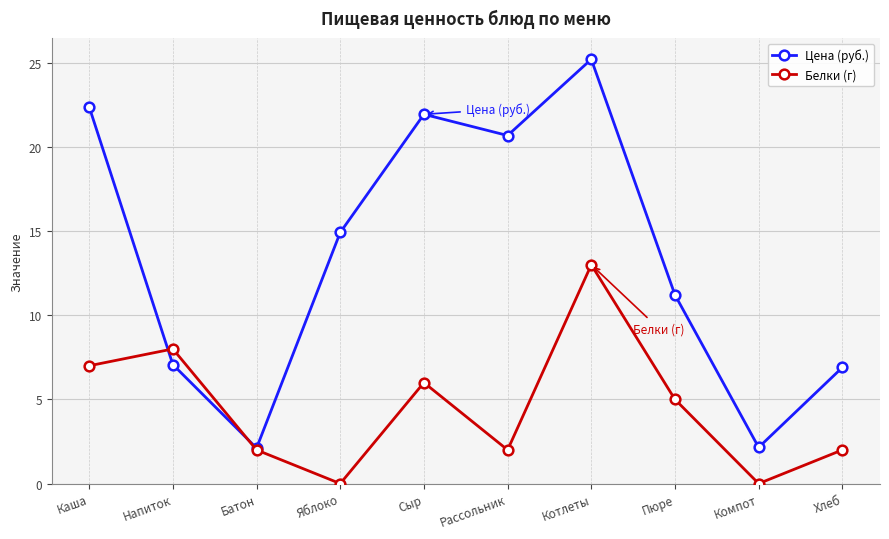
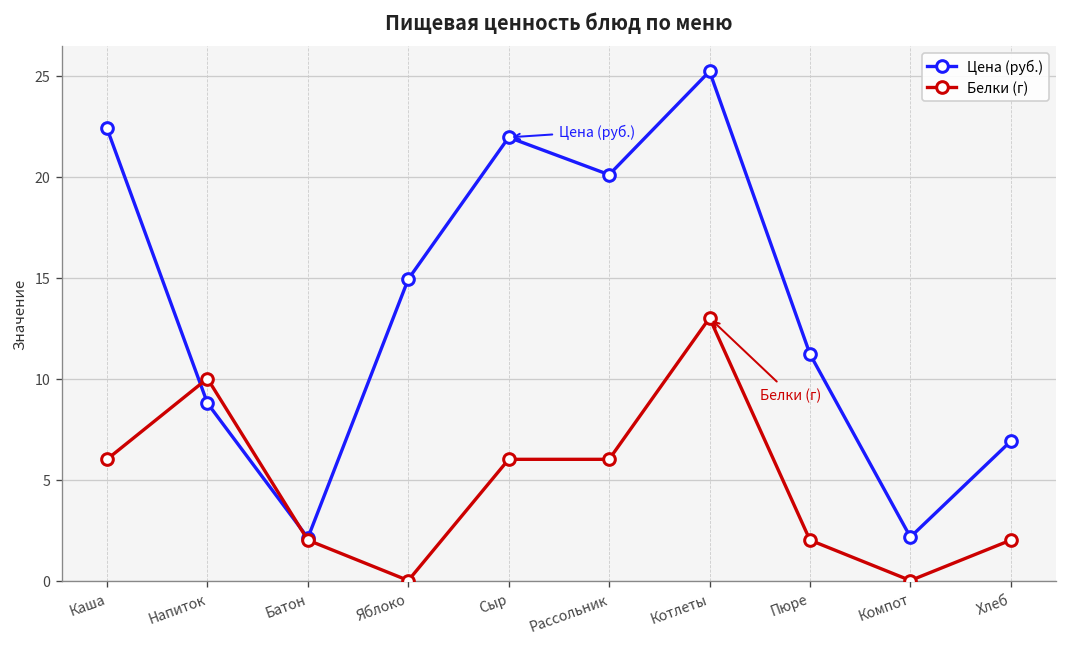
  {
    "Цена (руб.)": {
      "Каша": 22.4,
-     "Напиток": 7.1,
+     "Напиток": 8.8,
      "Яблоко": 14.9,
      "Сыр": 21.9,
-     "Рассольник": 20.7,
+     "Рассольник": 20.1,
      "Котлеты": 25.2,
      "Пюре": 11.2,
      "Компот": 2.2,
      "Хлеб": 6.9
    },
    "Белки (г)": {
-     "Каша": 7,
-     "Напиток": 8,
+     "Каша": 6,
+     "Напиток": 10,
      "Яблоко": 0,
      "Сыр": 6,
-     "Рассольник": 2,
+     "Рассольник": 6,
      "Котлеты": 13,
-     "Пюре": 5,
+     "Пюре": 2,
      "Компот": 0,
      "Хлеб": 2
    }
  }
